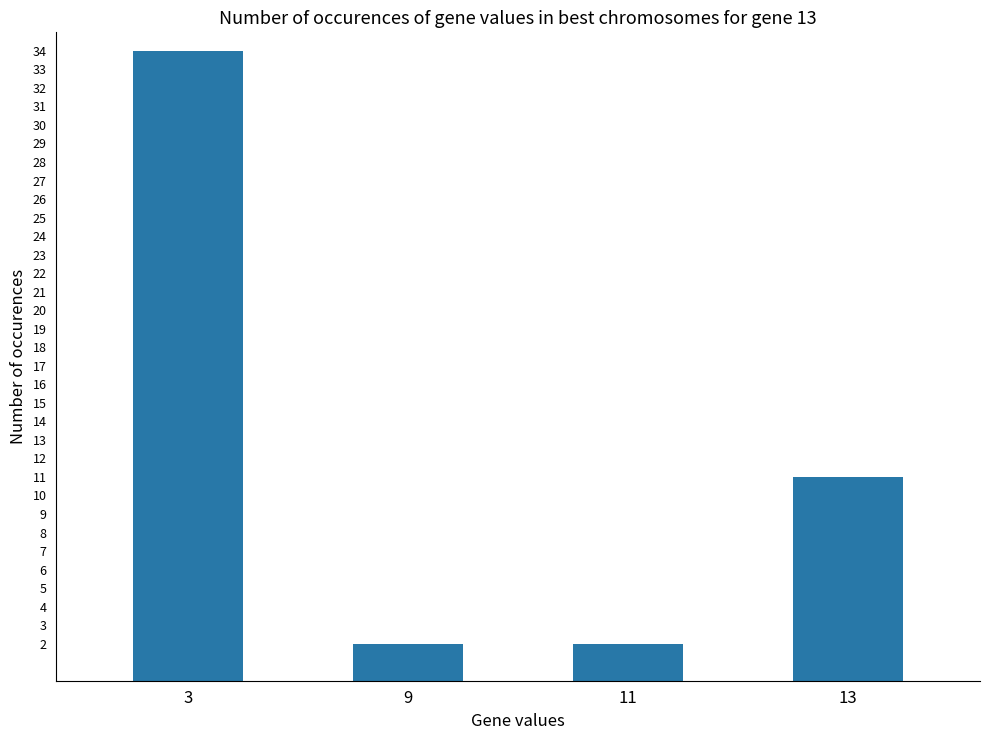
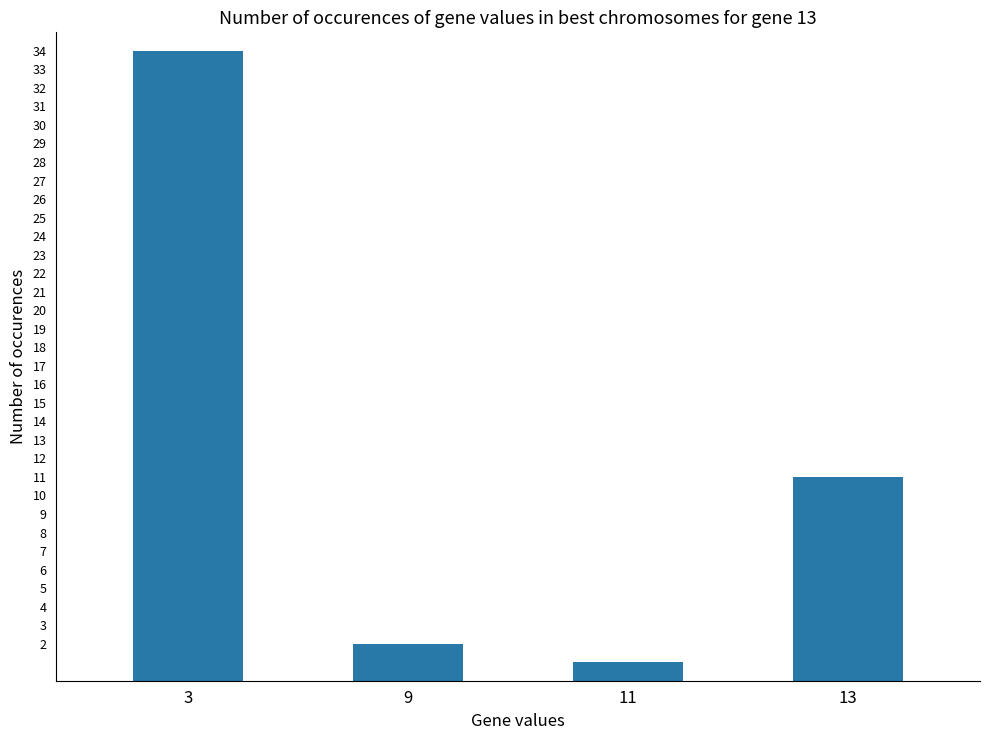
  {
    "3": 34,
    "9": 2,
-   "11": 2,
+   "11": 1,
    "13": 11
  }
